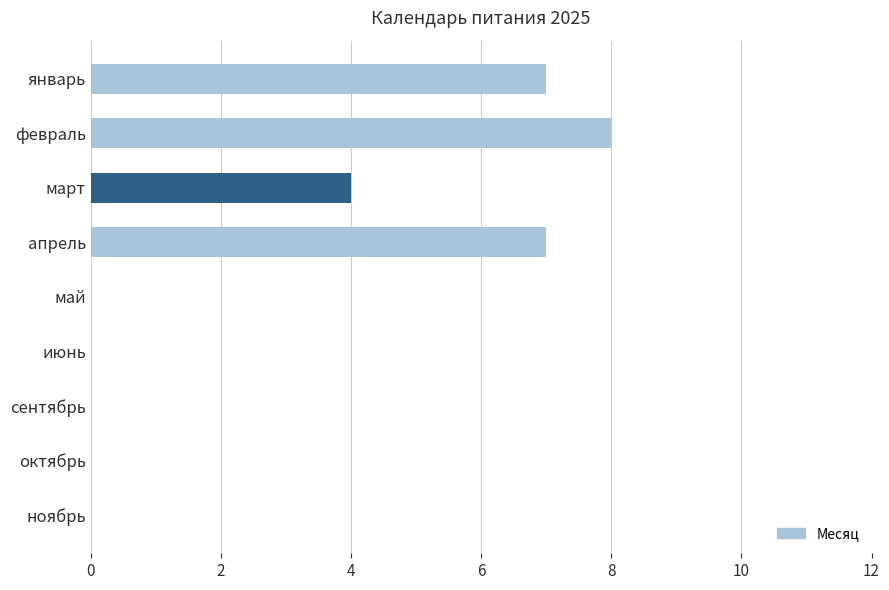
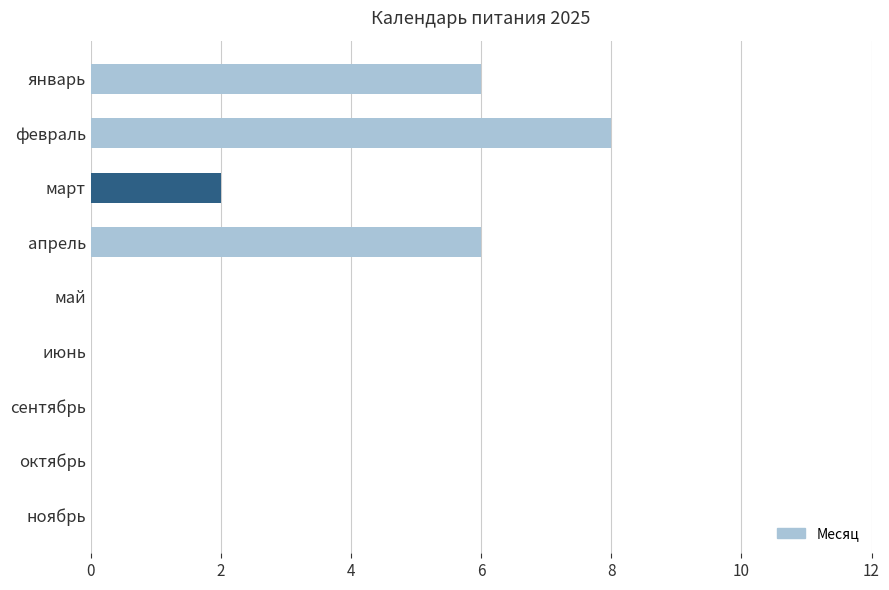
  {
-   "январь": 7,
+   "январь": 6,
    "февраль": 8,
-   "март": 4,
-   "апрель": 7,
+   "март": 2,
+   "апрель": 6,
    "май": 0,
    "июнь": 0,
    "сентябрь": 0,
    "октябрь": 0,
    "ноябрь": 0
  }
